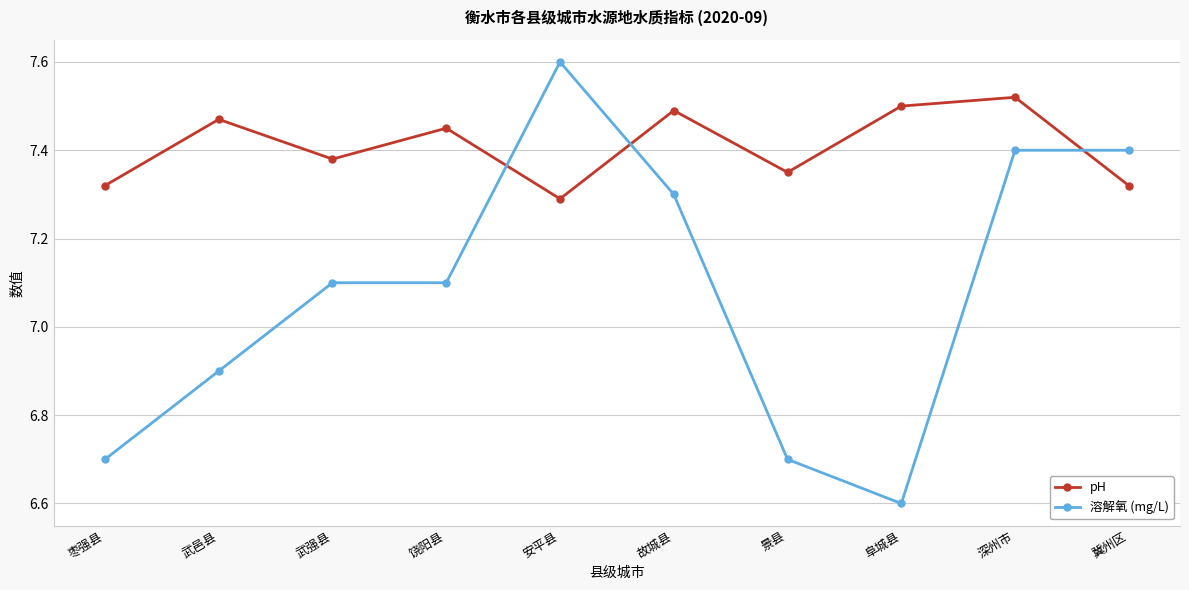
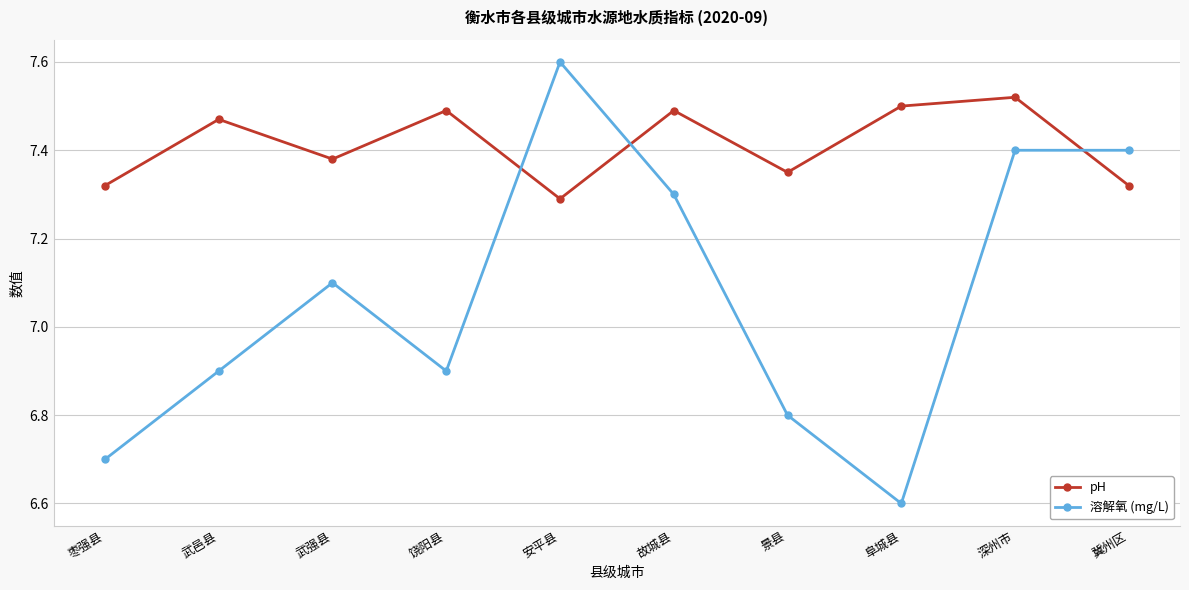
  {
    "pH": {
      "枣强县": 7.32,
      "武邑县": 7.47,
      "武强县": 7.38,
-     "饶阳县": 7.45,
+     "饶阳县": 7.49,
      "安平县": 7.29,
      "故城县": 7.49,
      "景县": 7.35,
      "阜城县": 7.50,
      "深州市": 7.52,
      "冀州区": 7.32
    },
    "溶解氧 (mg/L)": {
      "枣强县": 6.7,
      "武邑县": 6.9,
      "武强县": 7.1,
-     "饶阳县": 7.1,
+     "饶阳县": 6.9,
      "安平县": 7.6,
      "故城县": 7.3,
-     "景县": 6.7,
+     "景县": 6.8,
      "阜城县": 6.6,
      "深州市": 7.4,
      "冀州区": 7.4
    }
  }
